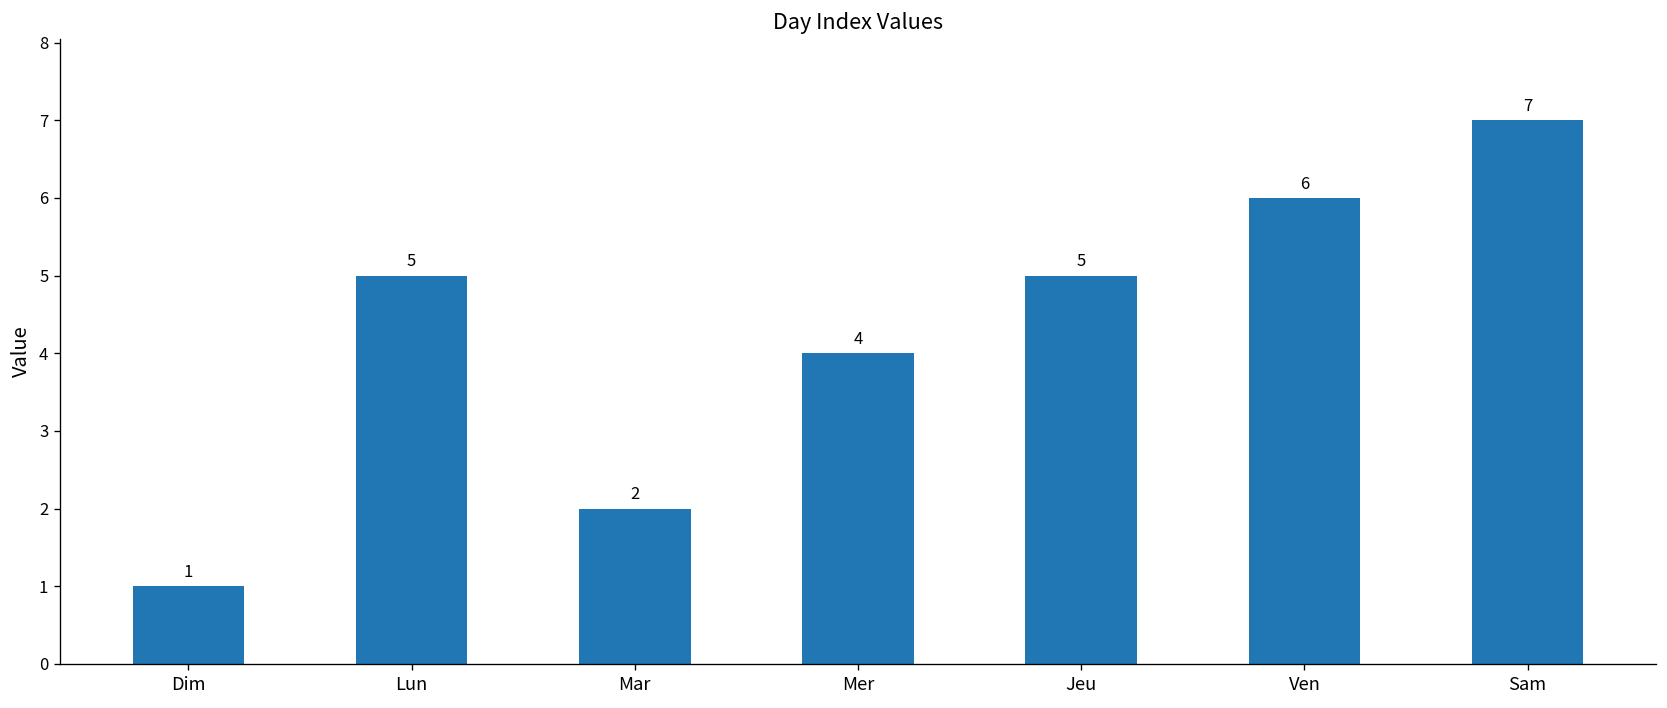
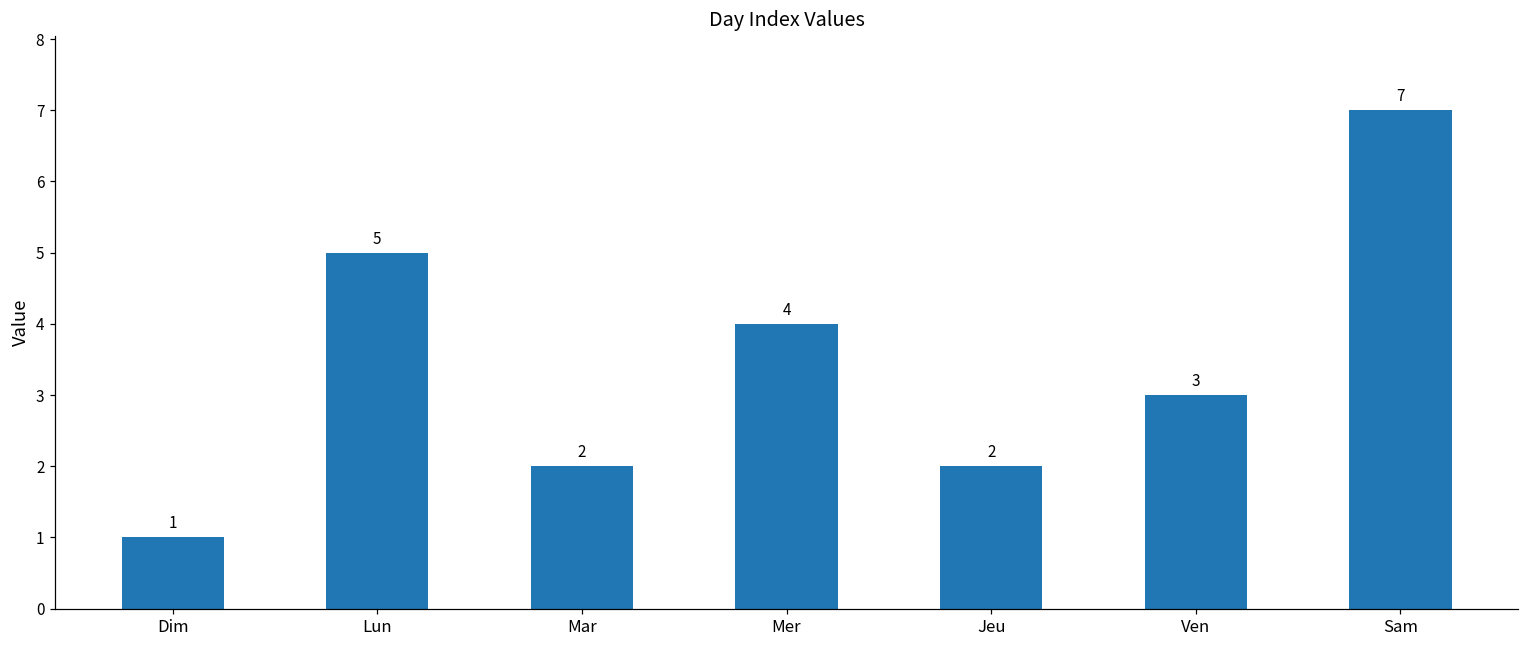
  {
    "Dim": 1,
    "Lun": 5,
    "Mar": 2,
    "Mer": 4,
-   "Jeu": 5,
-   "Ven": 6,
+   "Jeu": 2,
+   "Ven": 3,
    "Sam": 7
  }
